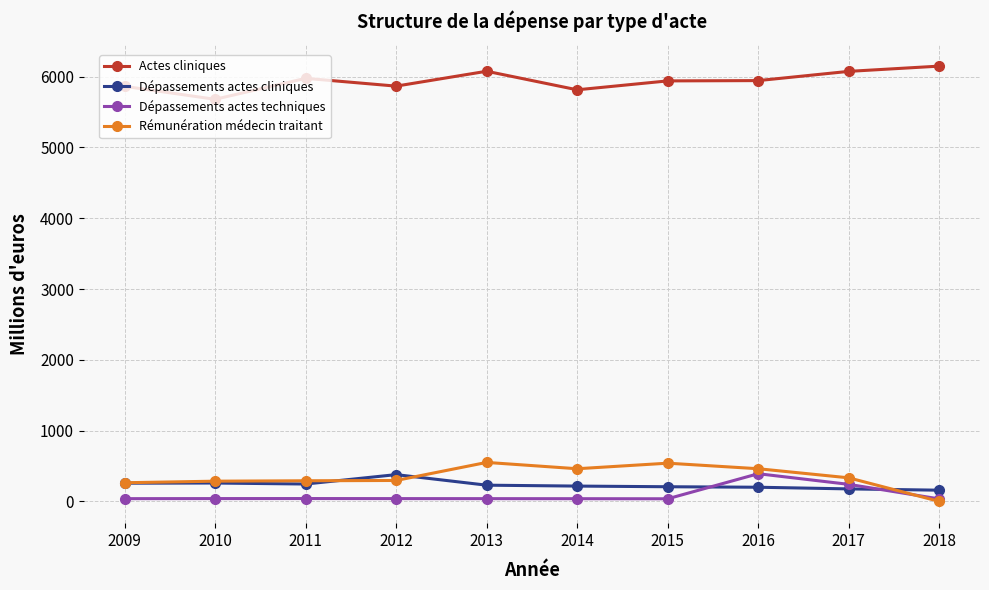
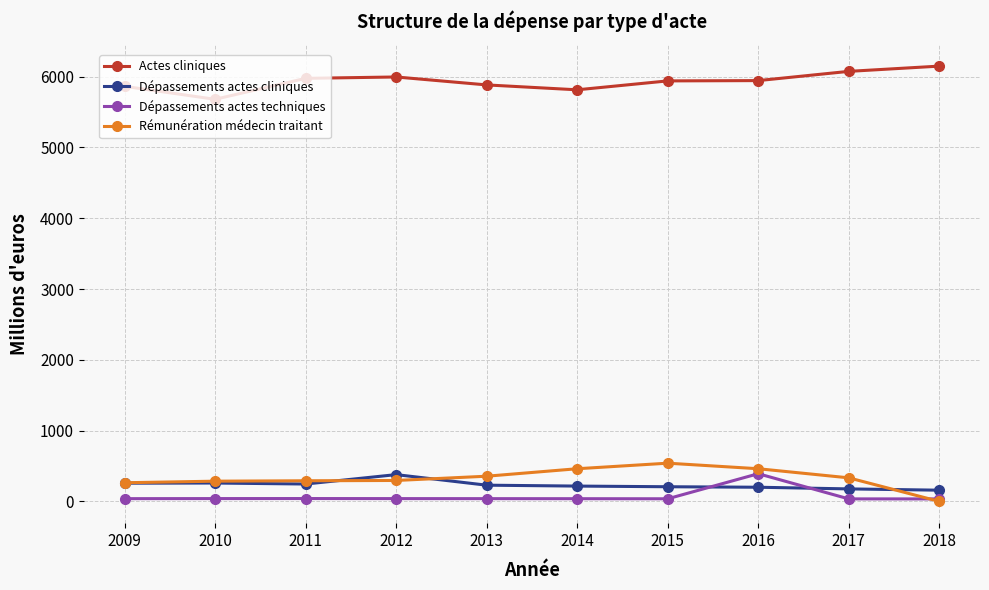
  {
    "Actes cliniques": {
-     "2012": 5900,
-     "2013": 6100,
+     "2012": 6000,
+     "2013": 5900,
      "2014": 5800,
      "2015": 5900,
      "2016": 5900,
      "2017": 6100,
      "2018": 6100
    },
    "Dépassements actes cliniques": {
      "2011": 200,
      "2012": 400,
      "2013": 200,
      "2014": 200,
      "2015": 200,
      "2016": 200,
      "2017": 200,
      "2018": 200
    },
    "Dépassements actes techniques": {
      "2009": 0,
      "2010": 0,
      "2011": 0,
      "2012": 0,
      "2013": 0,
      "2014": 0,
      "2015": 0,
      "2016": 400,
-     "2017": 200
+     "2017": 0
    },
    "Rémunération médecin traitant": {
      "2011": 300,
      "2012": 300,
-     "2013": 600,
+     "2013": 400,
      "2014": 500,
      "2015": 500,
      "2016": 500,
      "2017": 300
    }
  }
